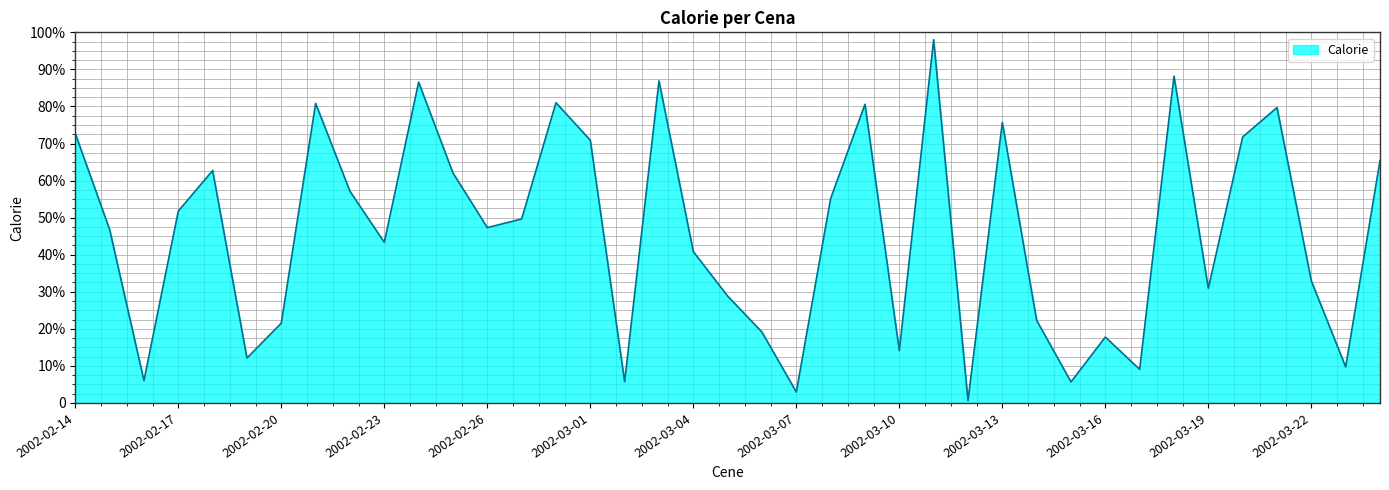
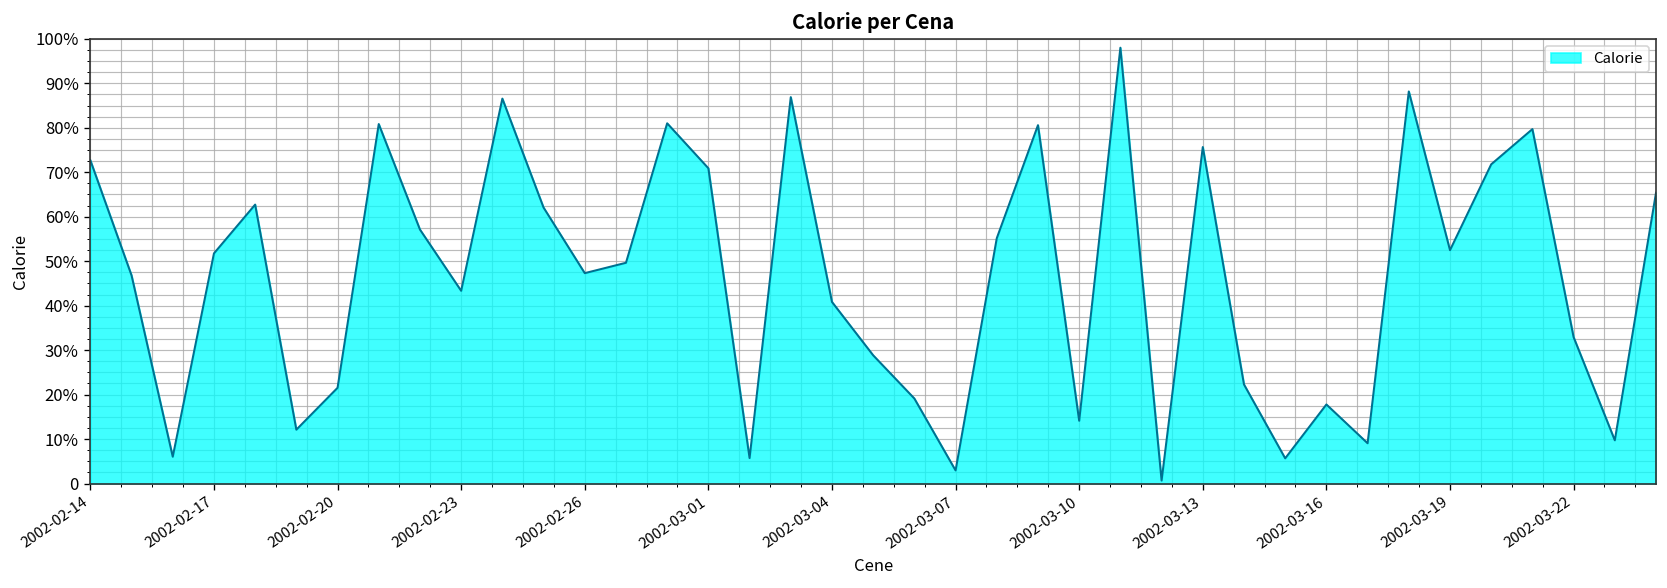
  {
    "2002-02-14": "73%",
    "2002-02-17": "52%",
    "2002-02-20": "22%",
    "2002-02-23": "43%",
    "2002-02-26": "47%",
    "2002-03-01": "71%",
    "2002-03-04": "41%",
    "2002-03-07": "3%",
    "2002-03-10": "14%",
    "2002-03-13": "76%",
    "2002-03-16": "18%",
-   "2002-03-19": "31%",
+   "2002-03-19": "52%",
    "2002-03-22": "33%"
  }
